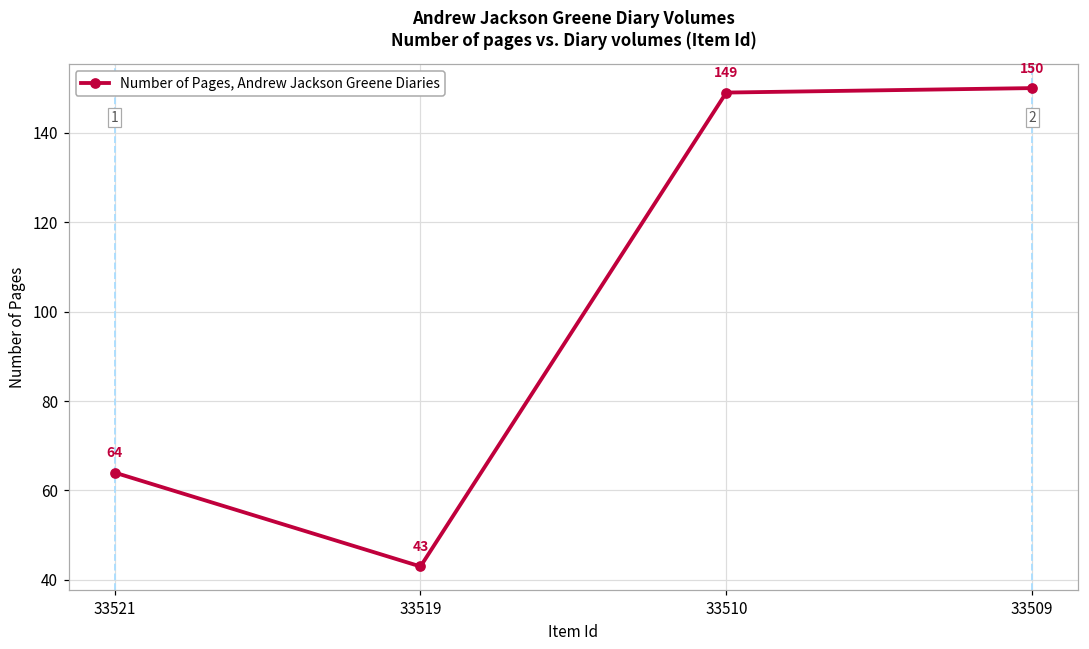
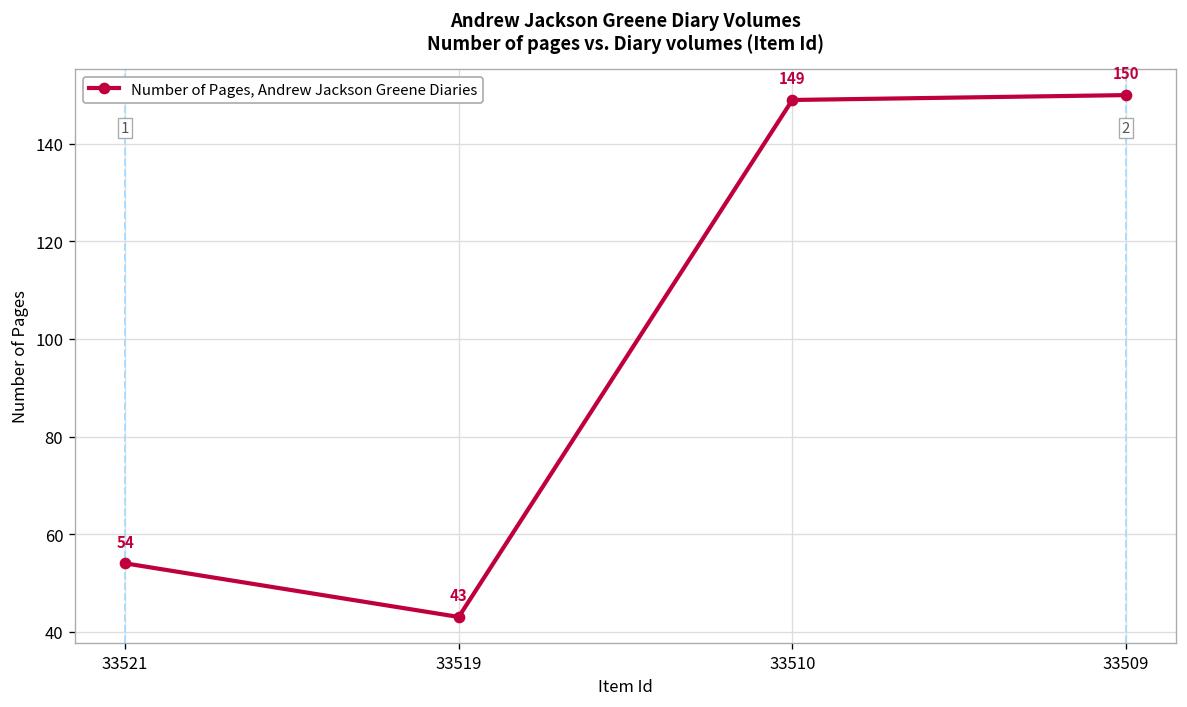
  {
-   "33521": 64,
+   "33521": 54,
    "33519": 43,
    "33510": 149,
    "33509": 150
  }
